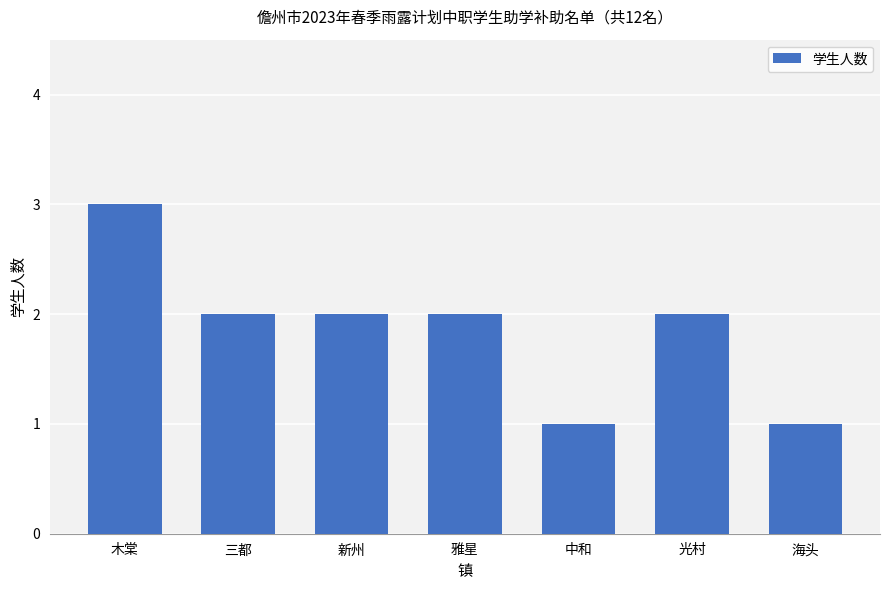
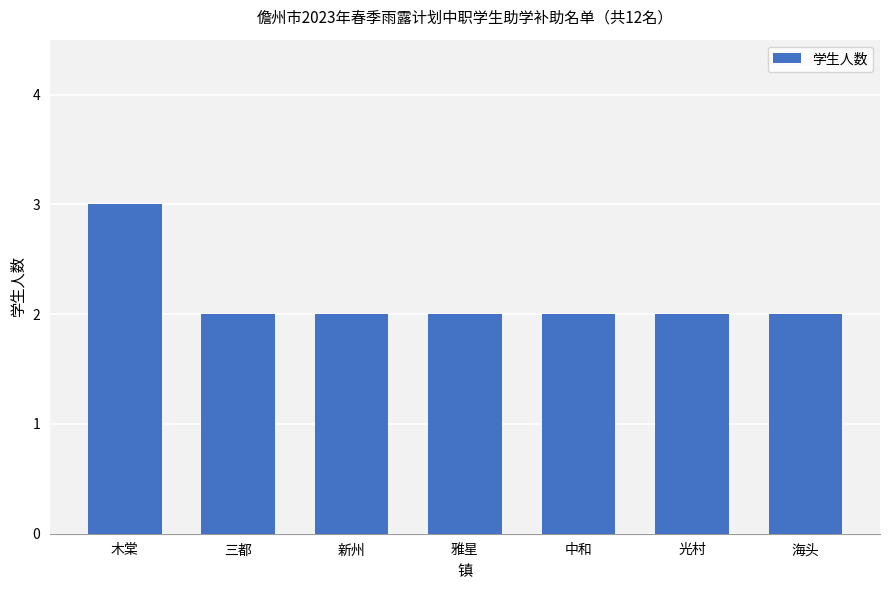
  {
    "木棠": 3,
    "三都": 2,
    "新州": 2,
    "雅星": 2,
-   "中和": 1,
+   "中和": 2,
    "光村": 2,
-   "海头": 1
+   "海头": 2
  }
